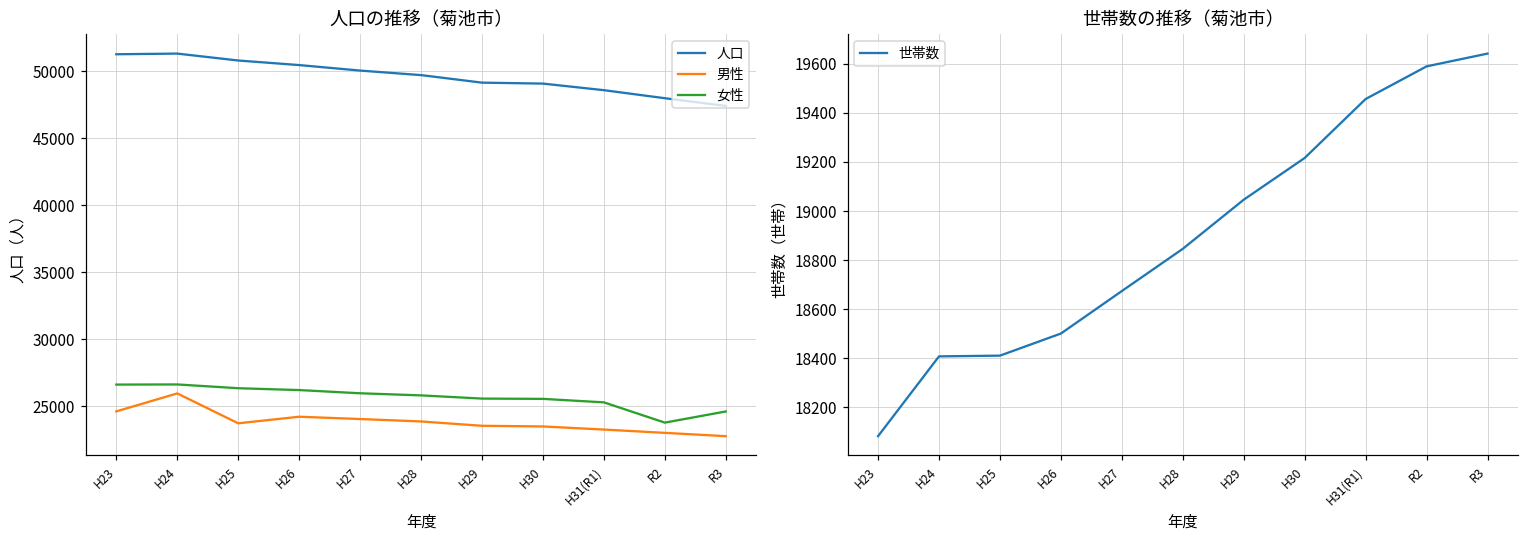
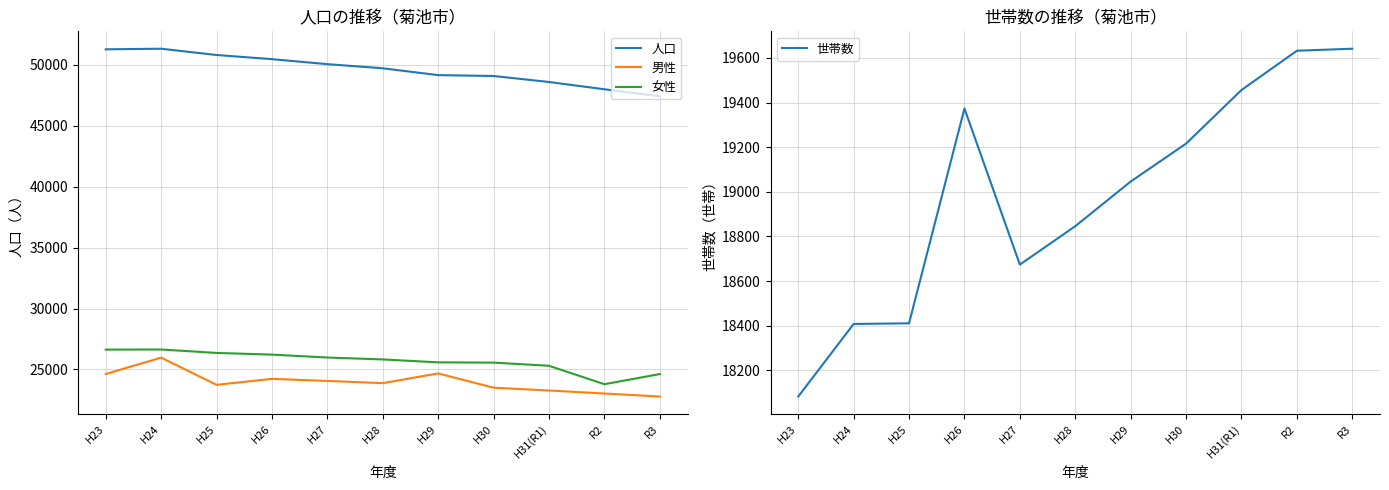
  {
    "人口の推移（菊池市）": {
      "人口": {
        "H23": 51300,
        "H24": 51300,
        "H25": 50800,
        "H26": 50500,
        "H27": 50000,
        "H28": 49700,
        "H29": 49100,
        "H30": 49100,
        "H31(R1)": 48600,
        "R2": 48000
      },
      "男性": {
        "H23": 24600,
        "H24": 26000,
        "H25": 23700,
        "H26": 24200,
        "H27": 24100,
        "H28": 23900,
-       "H29": 23600,
+       "H29": 24700,
        "H30": 23500,
        "H31(R1)": 23300,
        "R2": 23000,
        "R3": 22800
      },
      "女性": {
        "H23": 26600,
        "H24": 26600,
        "H25": 26400,
        "H26": 26200,
        "H27": 26000,
        "H28": 25800,
        "H29": 25600,
        "H30": 25600,
        "H31(R1)": 25300,
        "R2": 23800,
        "R3": 24600
      }
    },
    "世帯数の推移（菊池市）": {
      "H23": 18080,
      "H24": 18410,
      "H25": 18410,
-     "H26": 18500,
+     "H26": 19370,
      "H27": 18670,
      "H28": 18850,
      "H29": 19050,
      "H30": 19220,
      "H31(R1)": 19460,
-     "R2": 19590,
+     "R2": 19630,
      "R3": 19640
    }
  }
